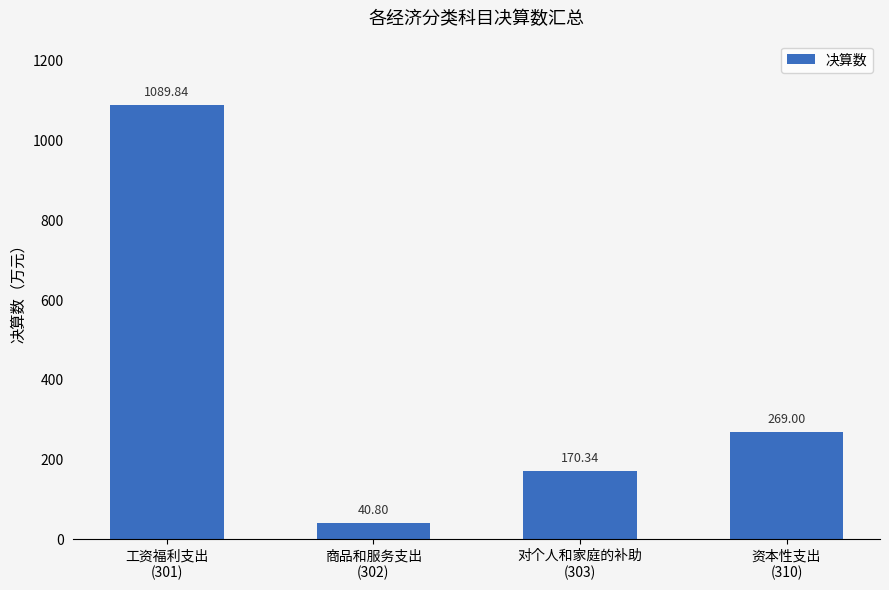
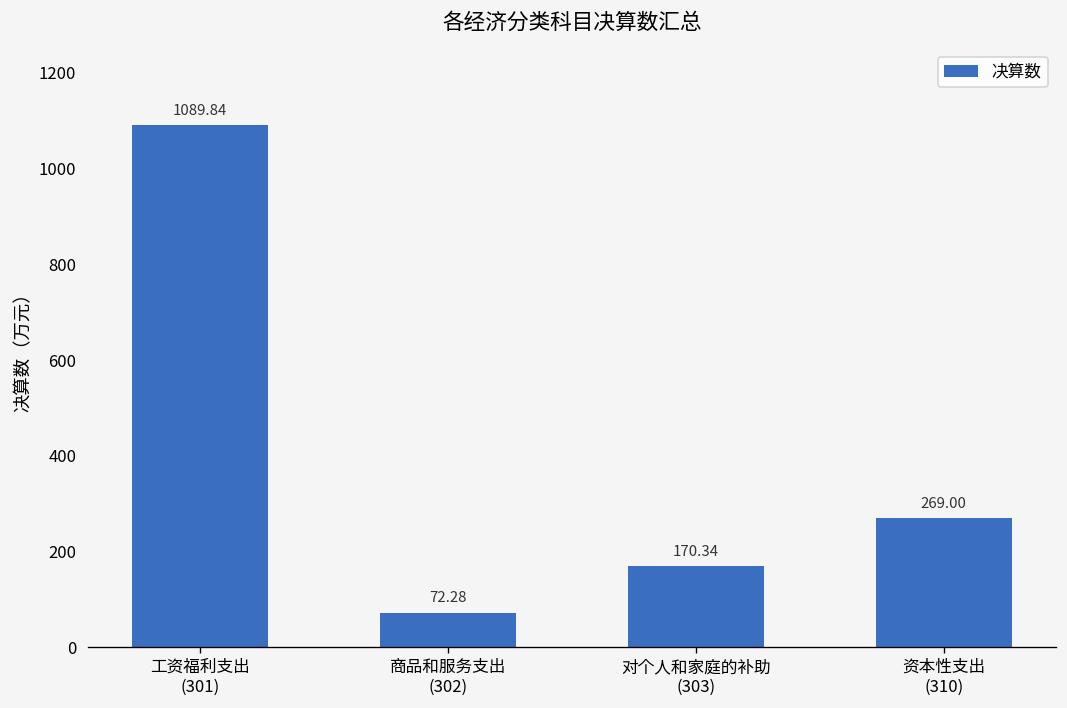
  {
    "工资福利支出 (301)": 1089.84,
-   "商品和服务支出 (302)": 40.80,
+   "商品和服务支出 (302)": 72.28,
    "对个人和家庭的补助 (303)": 170.34,
    "资本性支出 (310)": 269.00
  }
